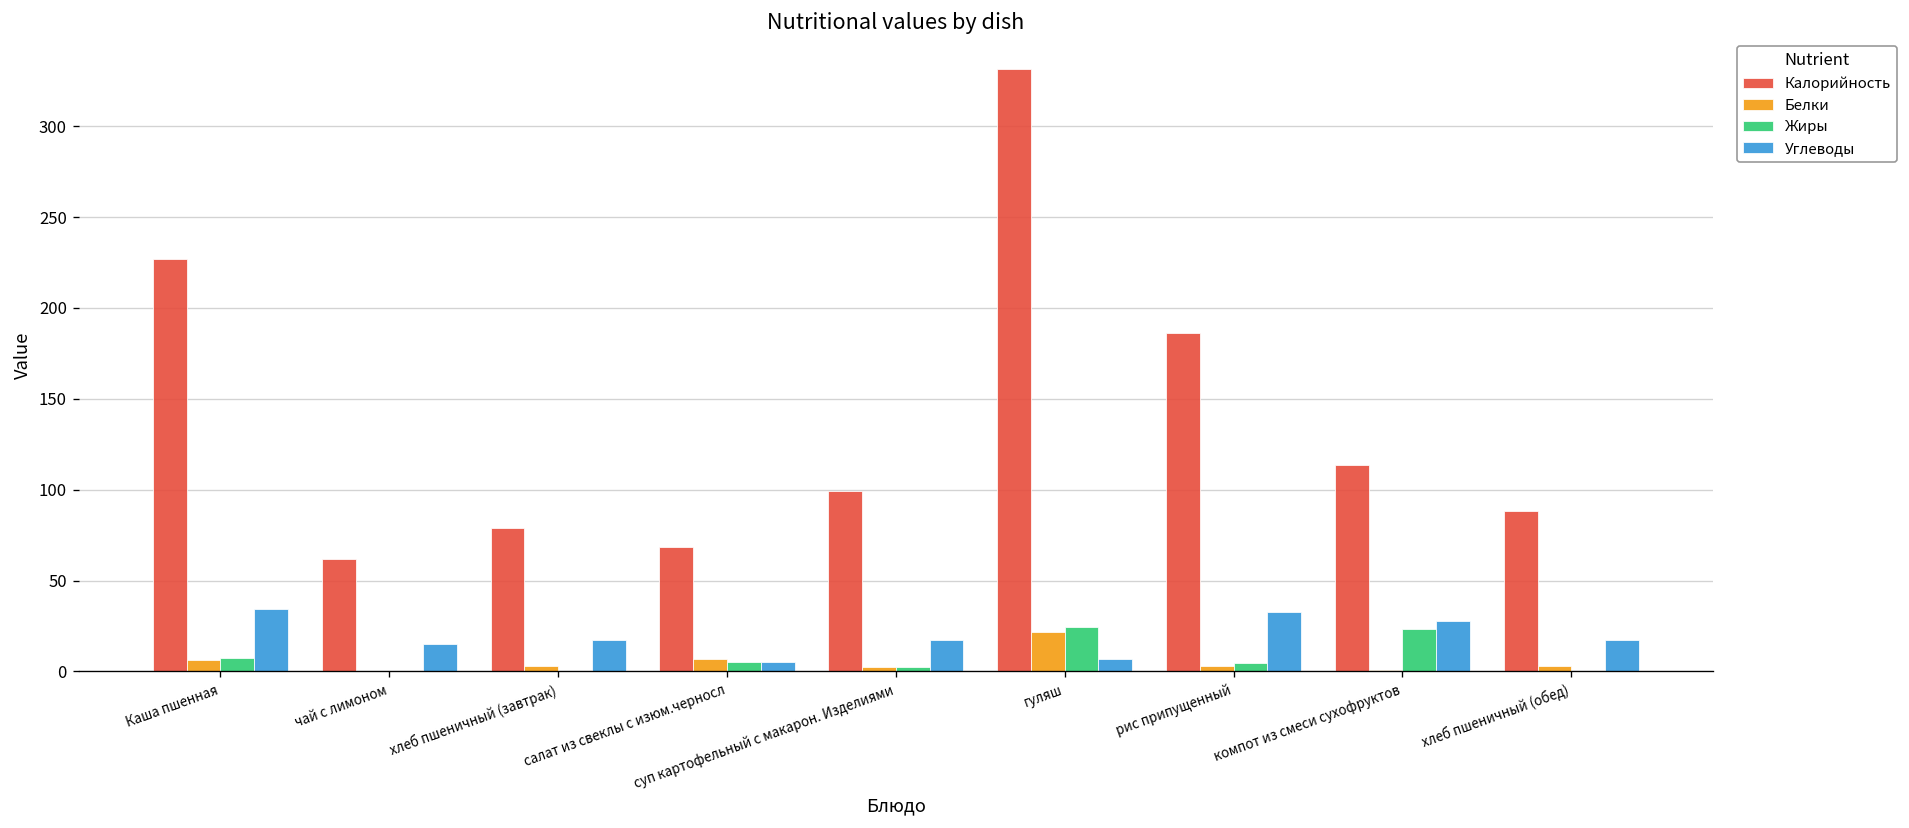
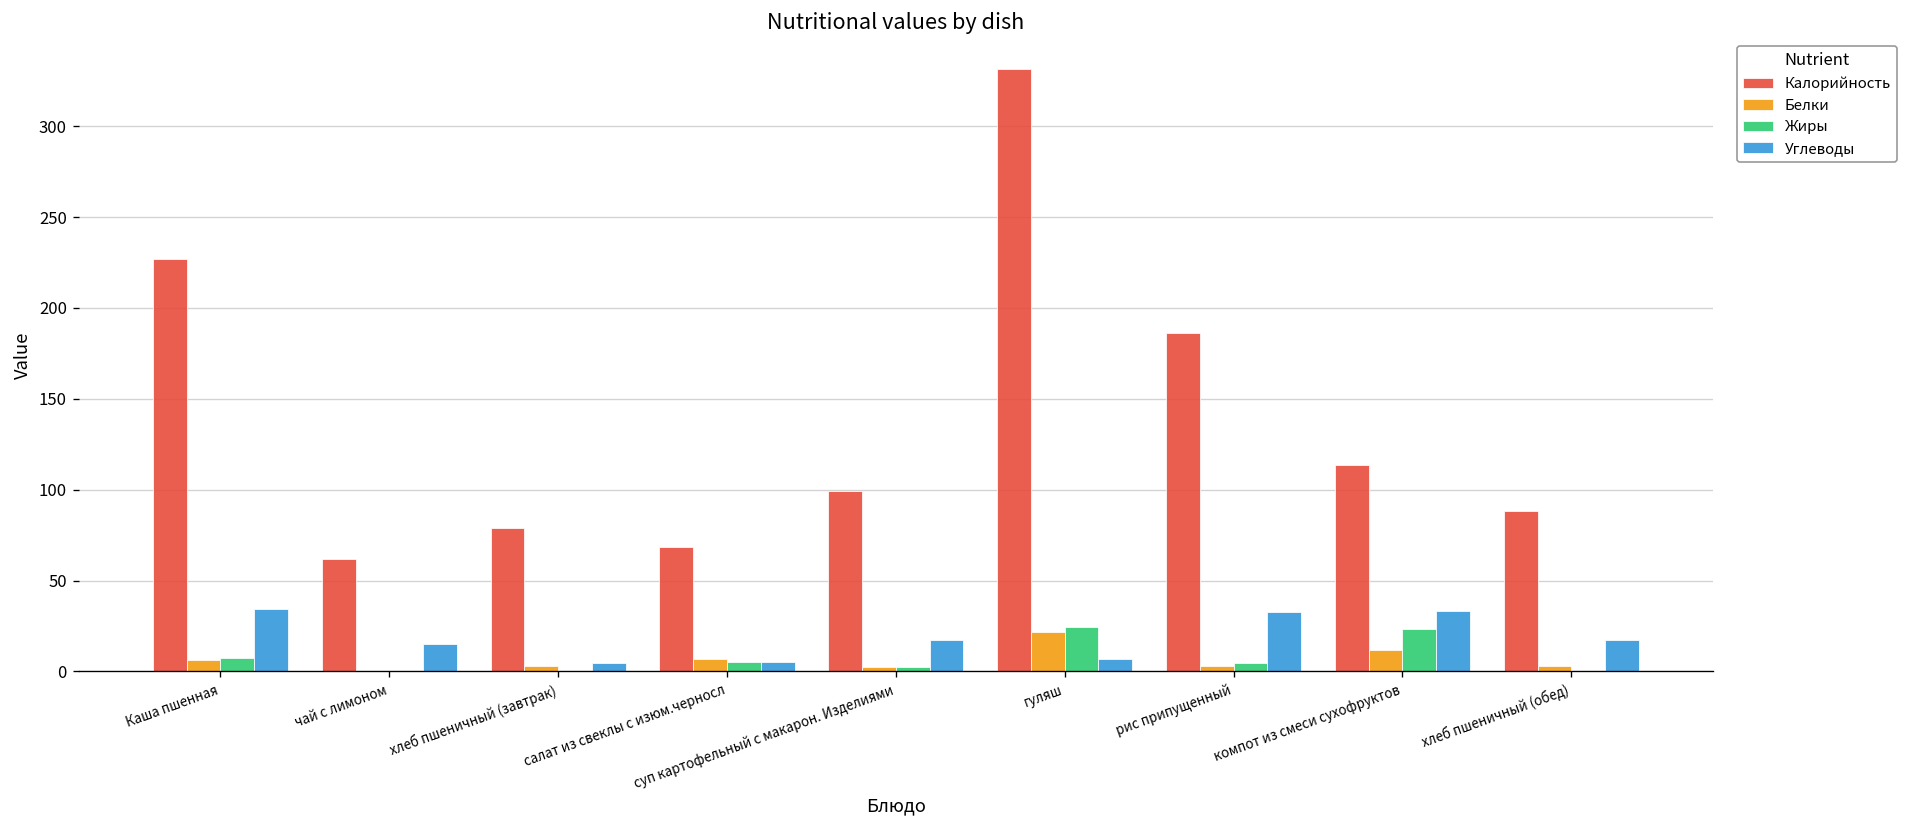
  {
    "Калорийность": {
      "Каша пшенная": 227,
      "чай с лимоном": 62,
      "хлеб пшеничный (завтрак)": 79,
      "салат из свеклы с изюм.черносл": 68,
      "суп картофельный с макарон. Изделиями": 99,
      "гуляш": 332,
      "рис припущенный": 186,
      "компот из смеси сухофруктов": 114,
      "хлеб пшеничный (обед)": 88
    },
    "Белки": {
      "Каша пшенная": 6,
      "хлеб пшеничный (завтрак)": 3,
      "салат из свеклы с изюм.черносл": 7,
      "суп картофельный с макарон. Изделиями": 2,
      "гуляш": 22,
      "рис припущенный": 3,
-     "компот из смеси сухофруктов": 1,
+     "компот из смеси сухофруктов": 12,
      "хлеб пшеничный (обед)": 3
    },
    "Жиры": {
      "Каша пшенная": 7,
      "салат из свеклы с изюм.черносл": 5,
      "суп картофельный с макарон. Изделиями": 2,
      "гуляш": 24,
      "рис припущенный": 5,
      "компот из смеси сухофруктов": 23
    },
    "Углеводы": {
      "Каша пшенная": 34,
      "чай с лимоном": 15,
-     "хлеб пшеничный (завтрак)": 17,
+     "хлеб пшеничный (завтрак)": 4,
      "салат из свеклы с изюм.черносл": 5,
      "суп картофельный с макарон. Изделиями": 17,
      "гуляш": 7,
      "рис припущенный": 33,
-     "компот из смеси сухофруктов": 28,
+     "компот из смеси сухофруктов": 34,
      "хлеб пшеничный (обед)": 17
    }
  }
